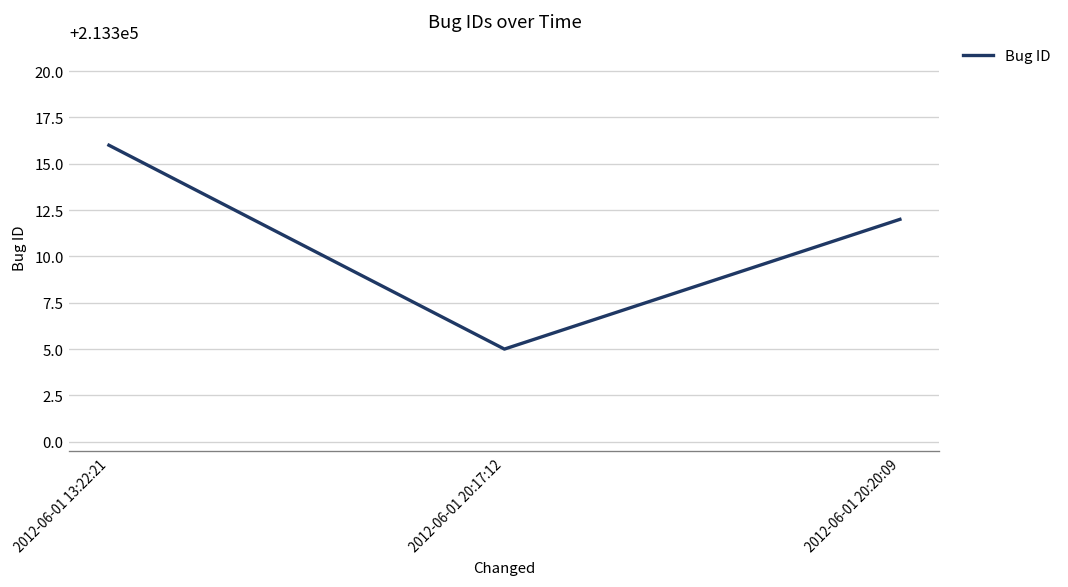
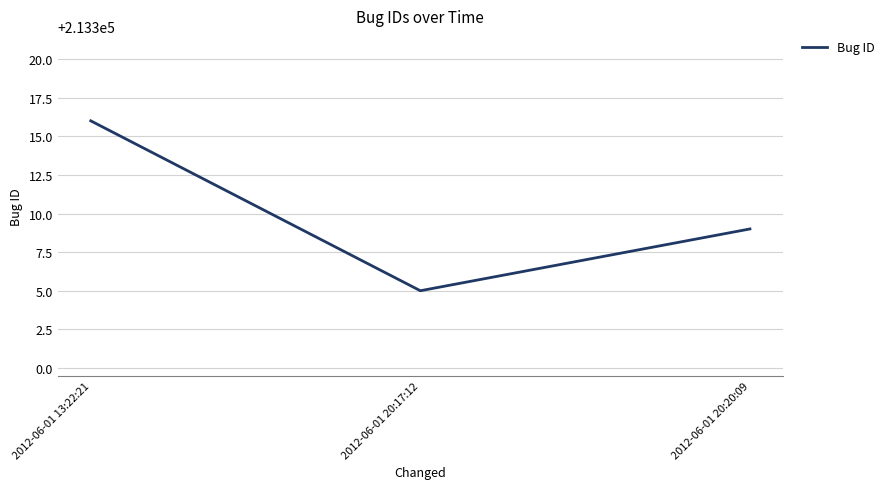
  {
    "2012-06-01 13:22:21": 213316,
    "2012-06-01 20:17:12": 213305,
-   "2012-06-01 20:20:09": 213312
+   "2012-06-01 20:20:09": 213309
  }
